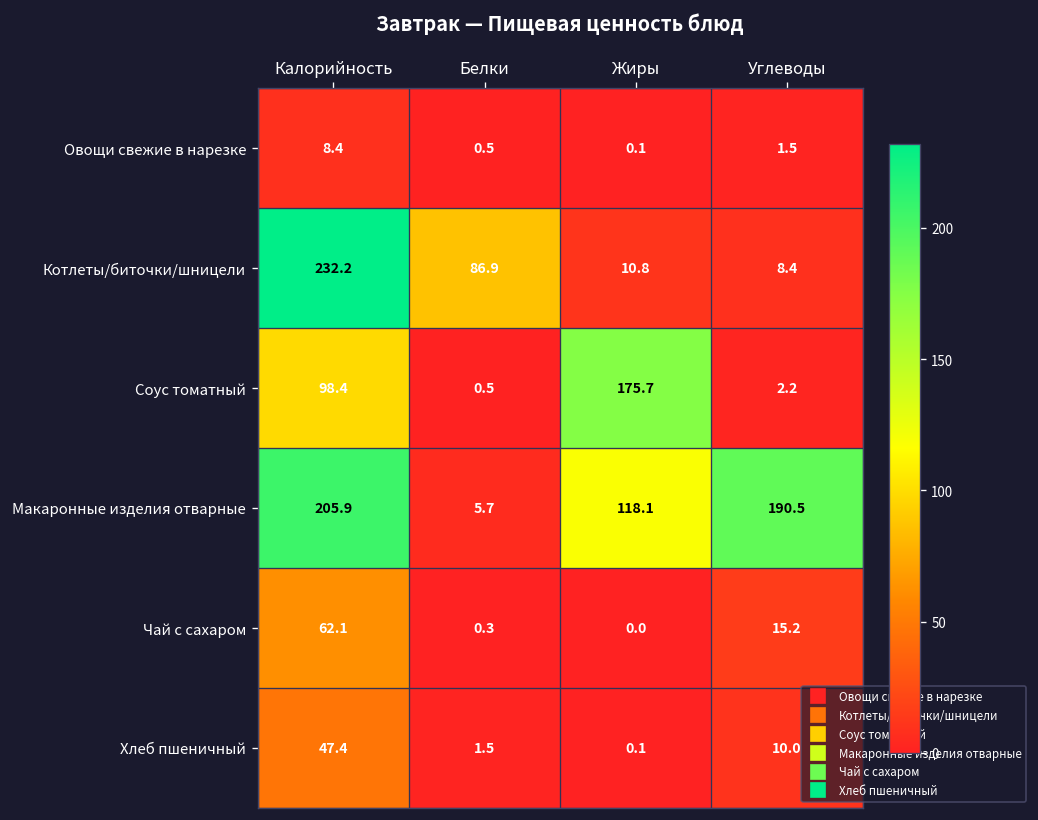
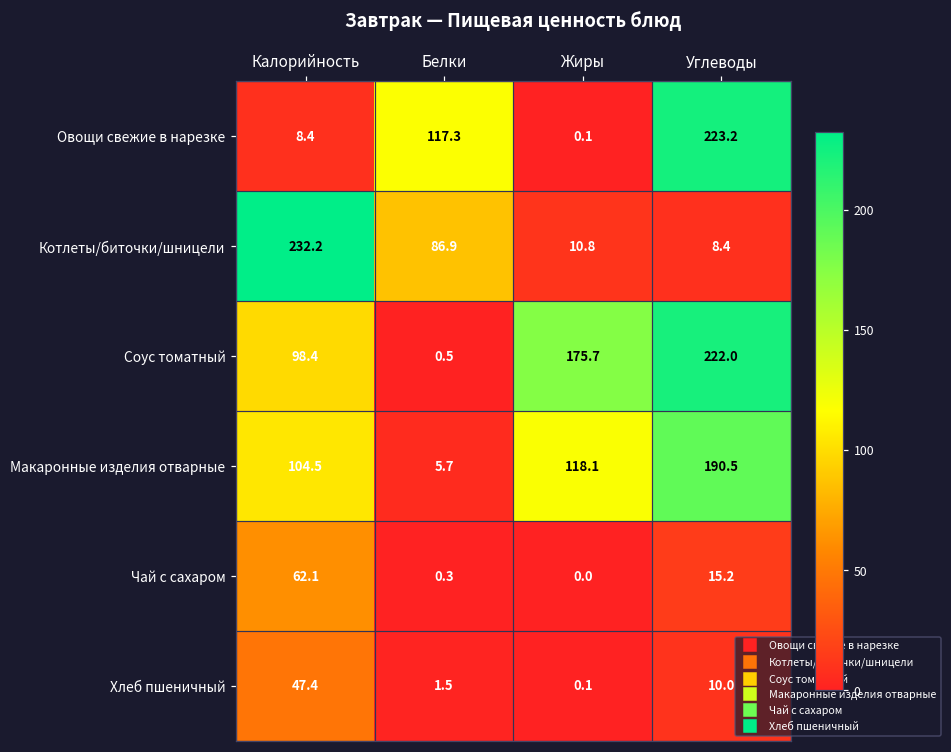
  {
    "Овощи свежие в нарезке": {
      "Калорийность": 8.4,
-     "Белки": 0.5,
+     "Белки": 117.3,
      "Жиры": 0.1,
-     "Углеводы": 1.5
+     "Углеводы": 223.2
    },
    "Котлеты/биточки/шницели": {
      "Калорийность": 232.2,
      "Белки": 86.9,
      "Жиры": 10.8,
      "Углеводы": 8.4
    },
    "Соус томатный": {
      "Калорийность": 98.4,
      "Белки": 0.5,
      "Жиры": 175.7,
-     "Углеводы": 2.2
+     "Углеводы": 222.0
    },
    "Макаронные изделия отварные": {
-     "Калорийность": 205.9,
+     "Калорийность": 104.5,
      "Белки": 5.7,
      "Жиры": 118.1,
      "Углеводы": 190.5
    },
    "Чай с сахаром": {
      "Калорийность": 62.1,
      "Белки": 0.3,
      "Жиры": 0.0,
      "Углеводы": 15.2
    },
    "Хлеб пшеничный": {
      "Калорийность": 47.4,
      "Белки": 1.5,
      "Жиры": 0.1,
      "Углеводы": 10.0
    }
  }
